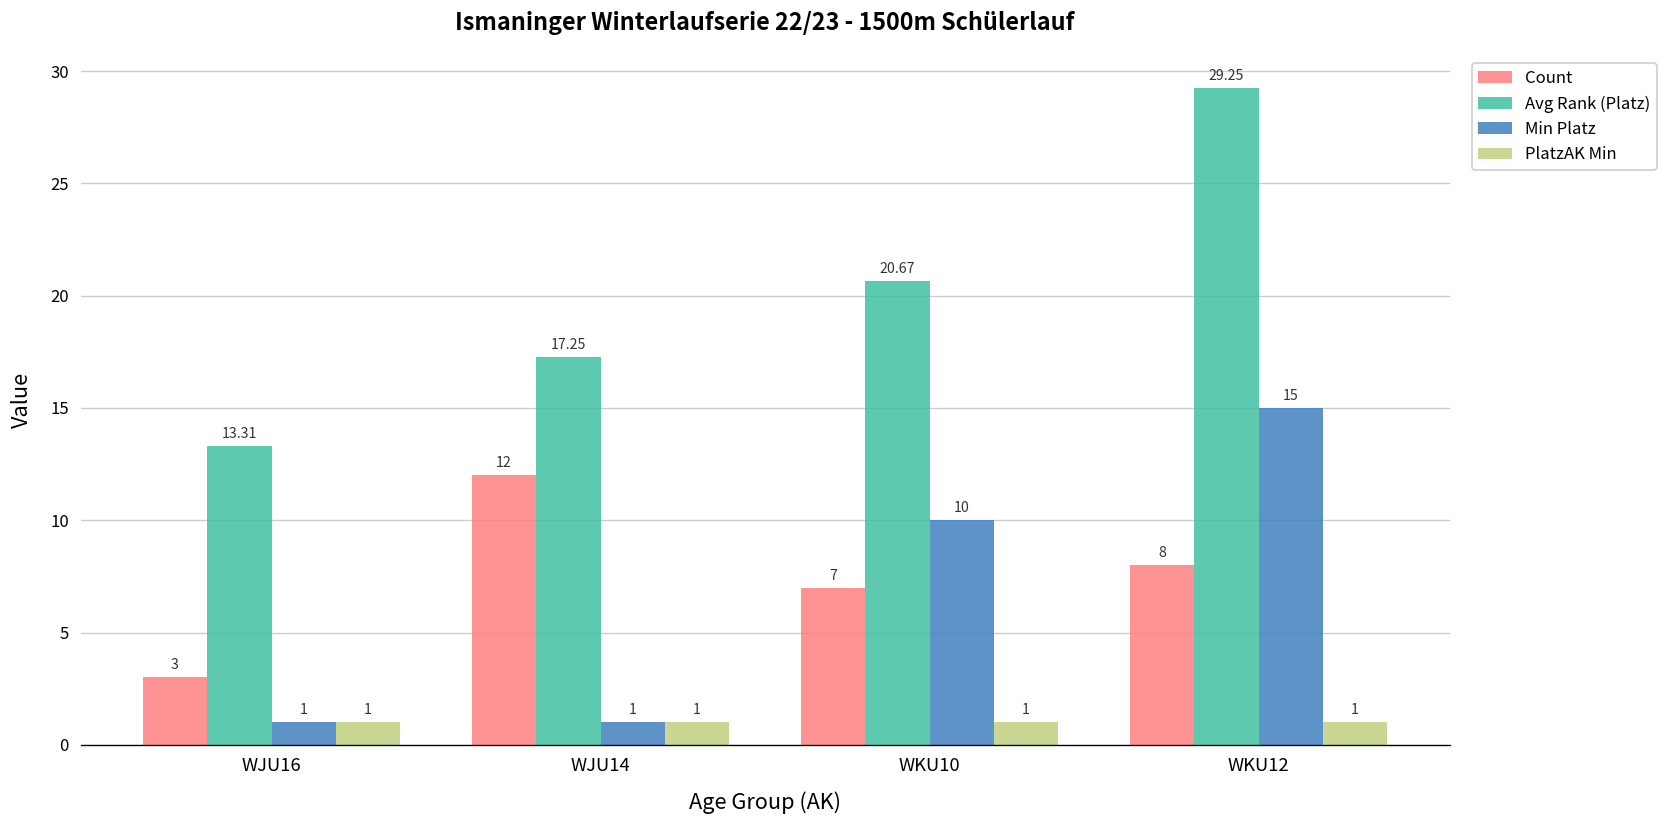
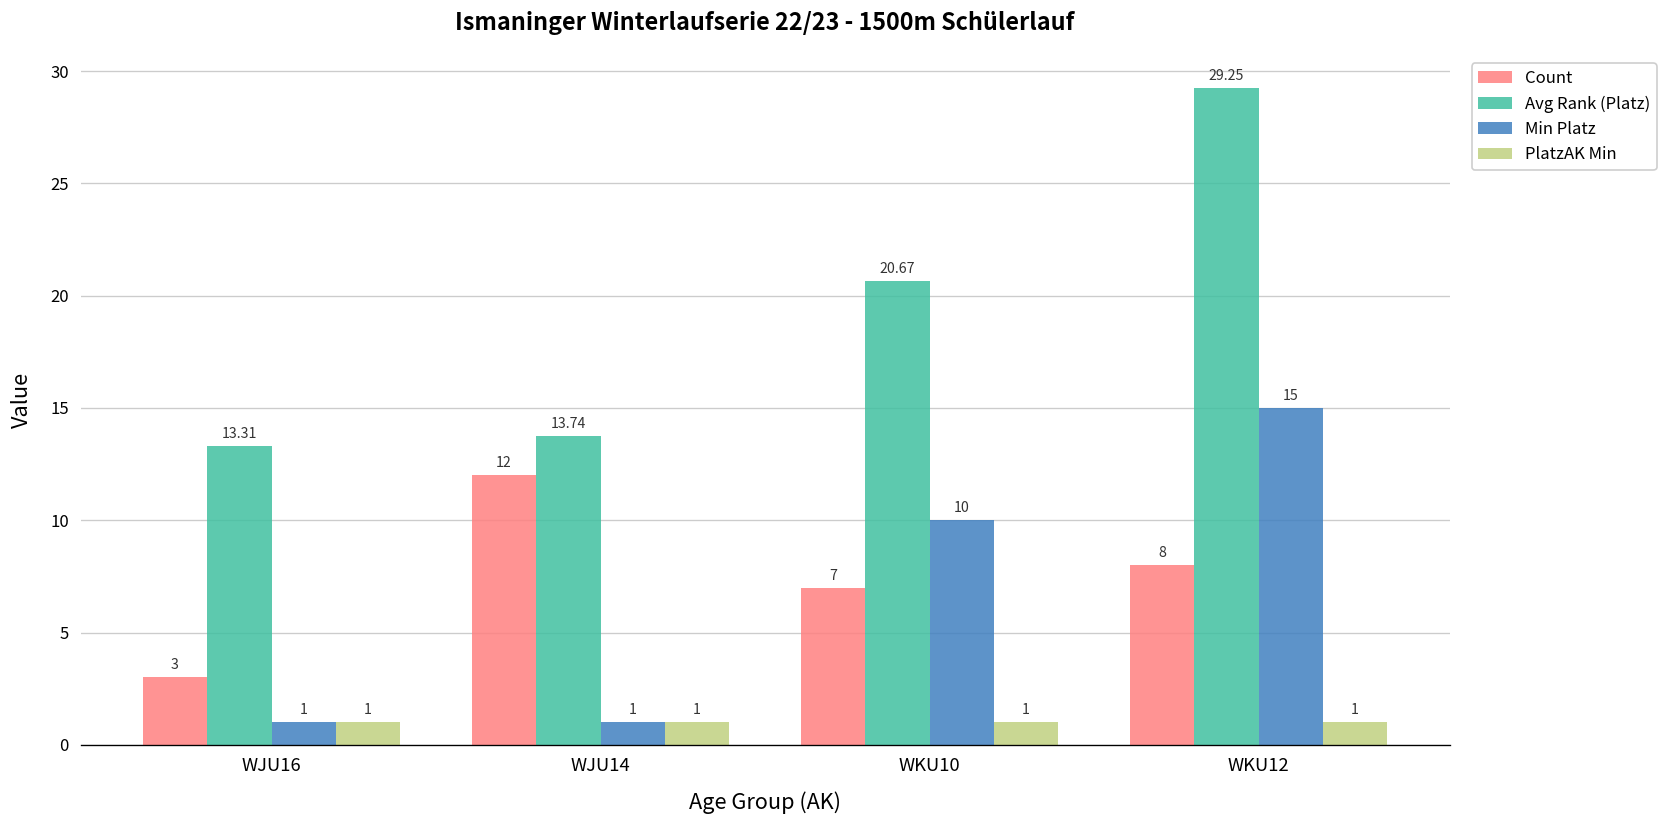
  {
    "Count": {
      "WJU16": 3,
      "WJU14": 12,
      "WKU10": 7,
      "WKU12": 8
    },
    "Avg Rank (Platz)": {
      "WJU16": 13.31,
-     "WJU14": 17.25,
+     "WJU14": 13.74,
      "WKU10": 20.67,
      "WKU12": 29.25
    },
    "Min Platz": {
      "WJU16": 1,
      "WJU14": 1,
      "WKU10": 10,
      "WKU12": 15
    },
    "PlatzAK Min": {
      "WJU16": 1,
      "WJU14": 1,
      "WKU10": 1,
      "WKU12": 1
    }
  }
